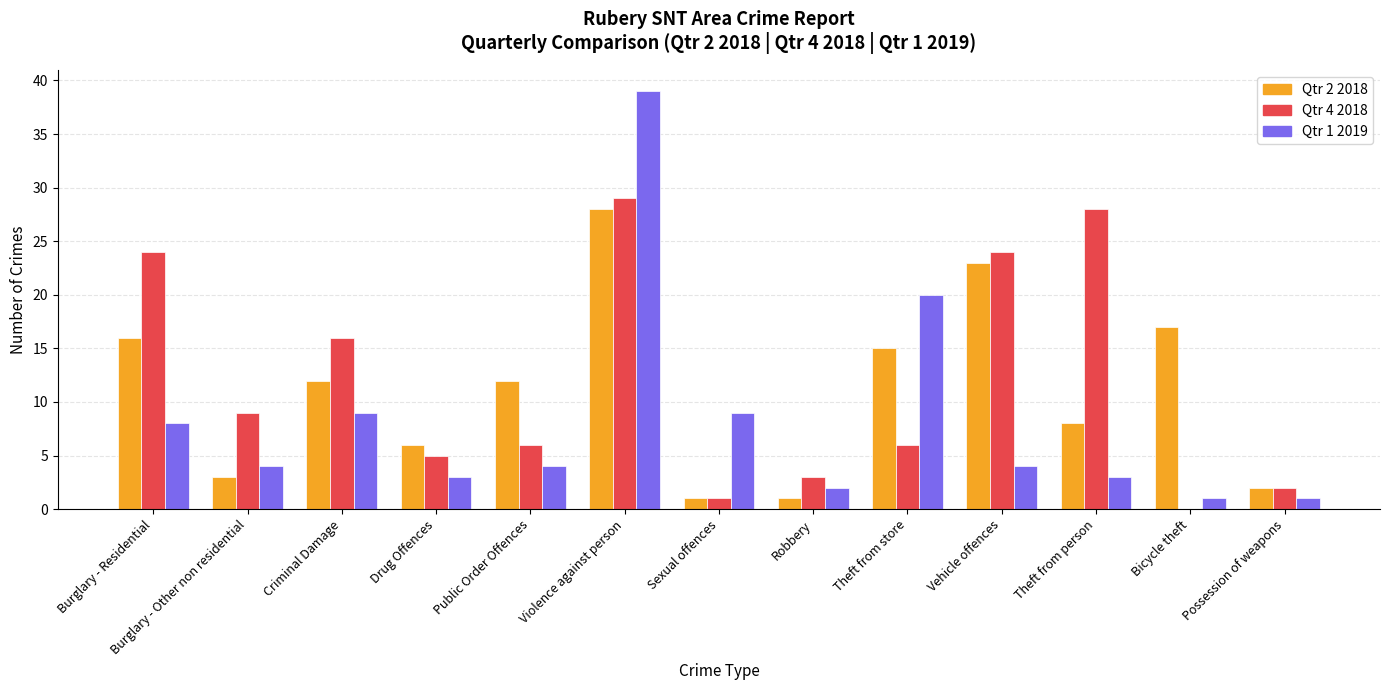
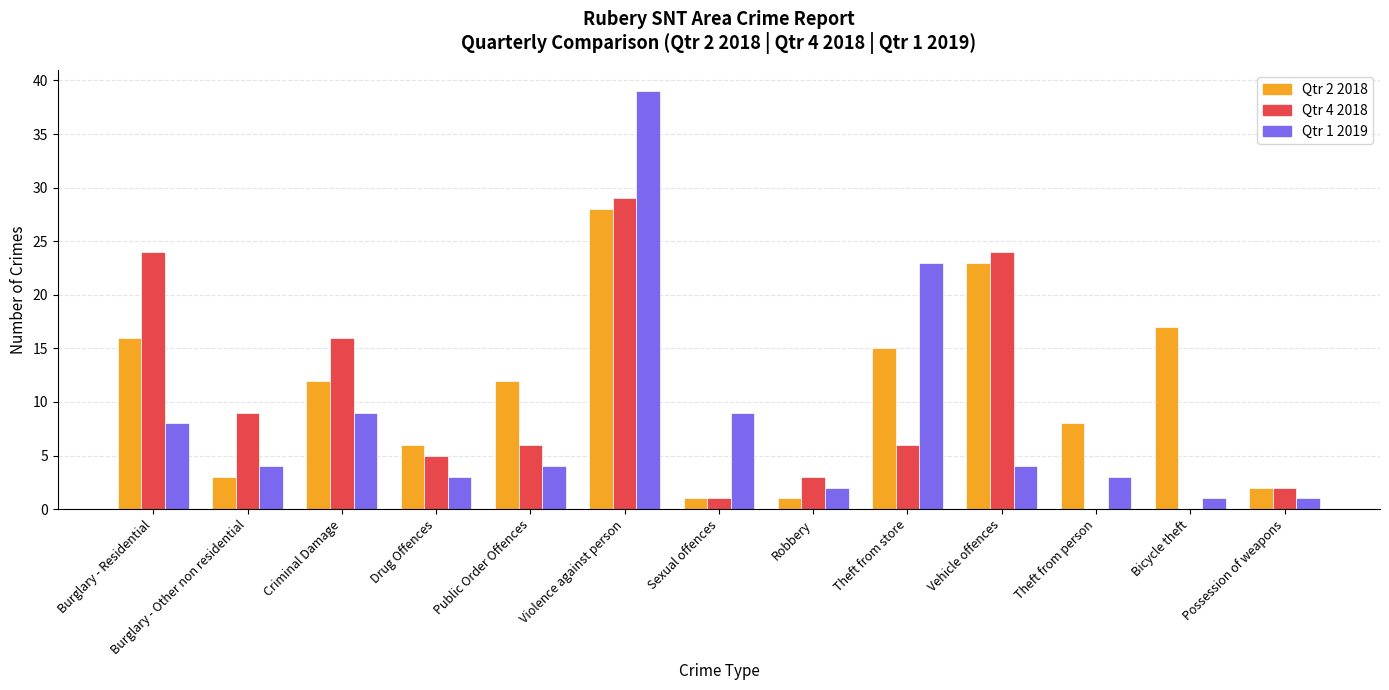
  {
    "Qtr 2 2018": {
      "Burglary - Residential": 16,
      "Burglary - Other non residential": 3,
      "Criminal Damage": 12,
      "Drug Offences": 6,
      "Public Order Offences": 12,
      "Violence against person": 28,
      "Sexual offences": 1,
      "Robbery": 1,
      "Theft from store": 15,
      "Vehicle offences": 23,
      "Theft from person": 8,
      "Bicycle theft": 17,
      "Possession of weapons": 2
    },
    "Qtr 4 2018": {
      "Burglary - Residential": 24,
      "Burglary - Other non residential": 9,
      "Criminal Damage": 16,
      "Drug Offences": 5,
      "Public Order Offences": 6,
      "Violence against person": 29,
      "Sexual offences": 1,
      "Robbery": 3,
      "Theft from store": 6,
      "Vehicle offences": 24,
-     "Theft from person": 28,
+     "Theft from person": 0,
      "Bicycle theft": 0,
      "Possession of weapons": 2
    },
    "Qtr 1 2019": {
      "Burglary - Residential": 8,
      "Burglary - Other non residential": 4,
      "Criminal Damage": 9,
      "Drug Offences": 3,
      "Public Order Offences": 4,
      "Violence against person": 39,
      "Sexual offences": 9,
      "Robbery": 2,
-     "Theft from store": 20,
+     "Theft from store": 23,
      "Vehicle offences": 4,
      "Theft from person": 3,
      "Bicycle theft": 1,
      "Possession of weapons": 1
    }
  }
